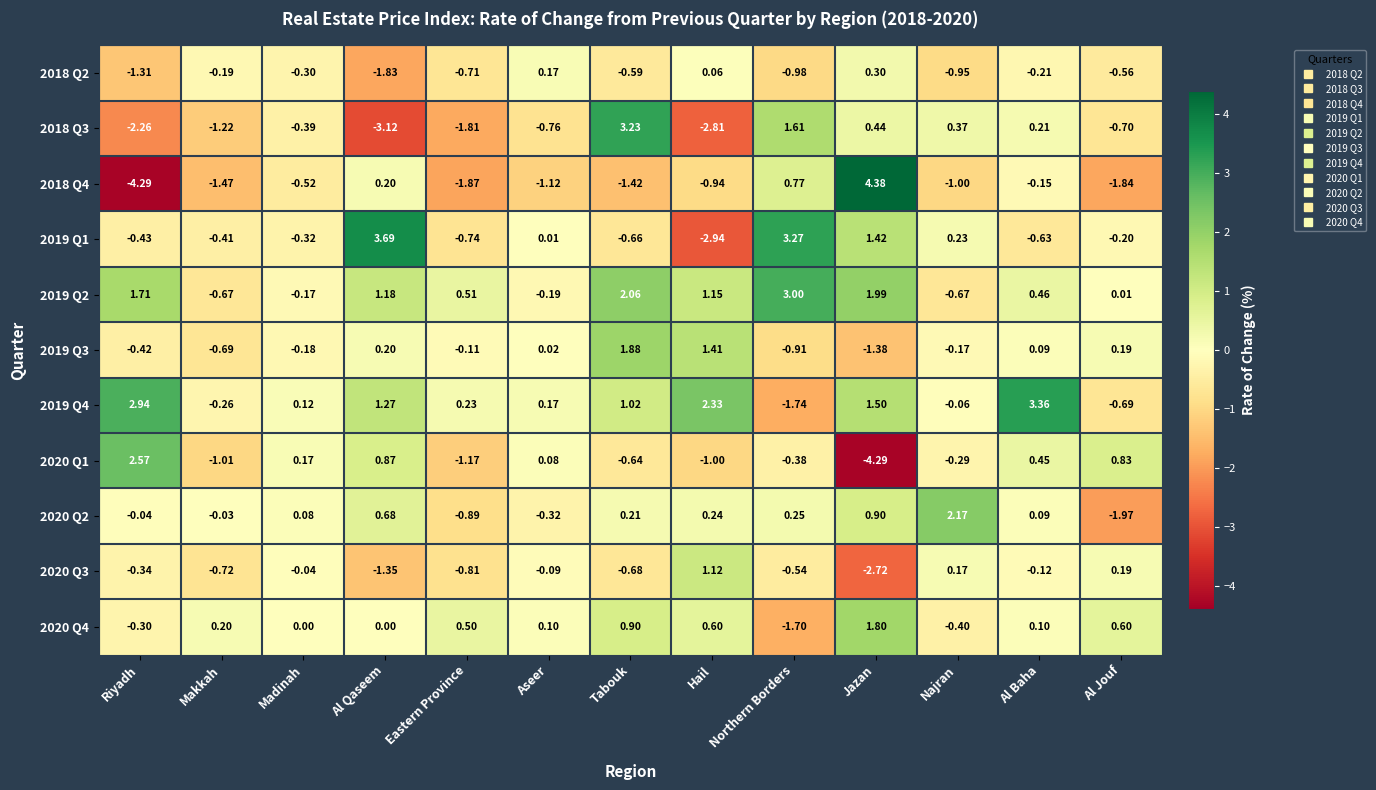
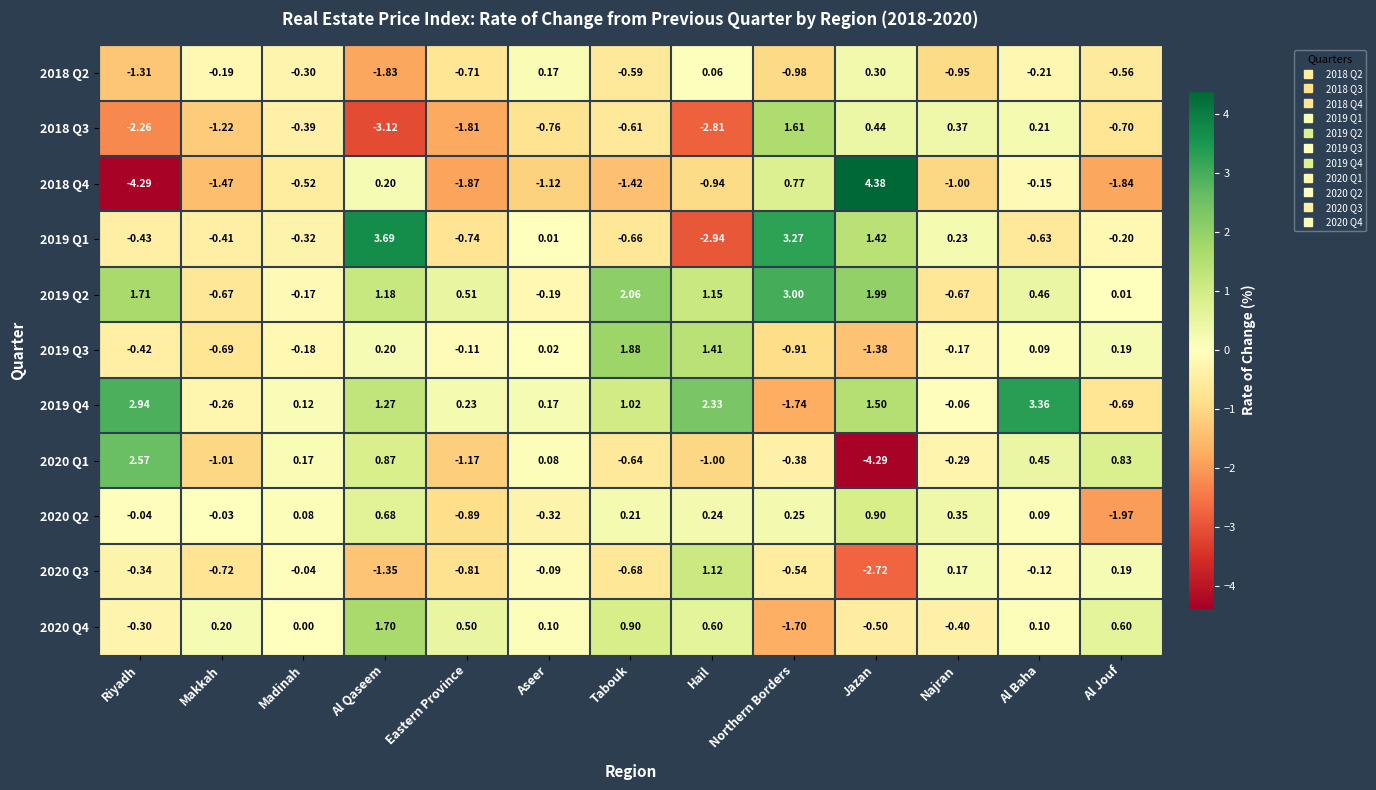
  {
    "2018 Q2": {
      "Riyadh": -1.31,
      "Makkah": -0.19,
      "Madinah": -0.30,
      "Al Qaseem": -1.83,
      "Eastern Province": -0.71,
      "Aseer": 0.17,
      "Tabouk": -0.59,
      "Hail": 0.06,
      "Northern Borders": -0.98,
      "Jazan": 0.30,
      "Najran": -0.95,
      "Al Baha": -0.21,
      "Al Jouf": -0.56
    },
    "2018 Q3": {
      "Riyadh": -2.26,
      "Makkah": -1.22,
      "Madinah": -0.39,
      "Al Qaseem": -3.12,
      "Eastern Province": -1.81,
      "Aseer": -0.76,
-     "Tabouk": 3.23,
+     "Tabouk": -0.61,
      "Hail": -2.81,
      "Northern Borders": 1.61,
      "Jazan": 0.44,
      "Najran": 0.37,
      "Al Baha": 0.21,
      "Al Jouf": -0.70
    },
    "2018 Q4": {
      "Riyadh": -4.29,
      "Makkah": -1.47,
      "Madinah": -0.52,
      "Al Qaseem": 0.20,
      "Eastern Province": -1.87,
      "Aseer": -1.12,
      "Tabouk": -1.42,
      "Hail": -0.94,
      "Northern Borders": 0.77,
      "Jazan": 4.38,
      "Najran": -1.00,
      "Al Baha": -0.15,
      "Al Jouf": -1.84
    },
    "2019 Q1": {
      "Riyadh": -0.43,
      "Makkah": -0.41,
      "Madinah": -0.32,
      "Al Qaseem": 3.69,
      "Eastern Province": -0.74,
      "Aseer": 0.01,
      "Tabouk": -0.66,
      "Hail": -2.94,
      "Northern Borders": 3.27,
      "Jazan": 1.42,
      "Najran": 0.23,
      "Al Baha": -0.63,
      "Al Jouf": -0.20
    },
    "2019 Q2": {
      "Riyadh": 1.71,
      "Makkah": -0.67,
      "Madinah": -0.17,
      "Al Qaseem": 1.18,
      "Eastern Province": 0.51,
      "Aseer": -0.19,
      "Tabouk": 2.06,
      "Hail": 1.15,
      "Northern Borders": 3.00,
      "Jazan": 1.99,
      "Najran": -0.67,
      "Al Baha": 0.46,
      "Al Jouf": 0.01
    },
    "2019 Q3": {
      "Riyadh": -0.42,
      "Makkah": -0.69,
      "Madinah": -0.18,
      "Al Qaseem": 0.20,
      "Eastern Province": -0.11,
      "Aseer": 0.02,
      "Tabouk": 1.88,
      "Hail": 1.41,
      "Northern Borders": -0.91,
      "Jazan": -1.38,
      "Najran": -0.17,
      "Al Baha": 0.09,
      "Al Jouf": 0.19
    },
    "2019 Q4": {
      "Riyadh": 2.94,
      "Makkah": -0.26,
      "Madinah": 0.12,
      "Al Qaseem": 1.27,
      "Eastern Province": 0.23,
      "Aseer": 0.17,
      "Tabouk": 1.02,
      "Hail": 2.33,
      "Northern Borders": -1.74,
      "Jazan": 1.50,
      "Najran": -0.06,
      "Al Baha": 3.36,
      "Al Jouf": -0.69
    },
    "2020 Q1": {
      "Riyadh": 2.57,
      "Makkah": -1.01,
      "Madinah": 0.17,
      "Al Qaseem": 0.87,
      "Eastern Province": -1.17,
      "Aseer": 0.08,
      "Tabouk": -0.64,
      "Hail": -1.00,
      "Northern Borders": -0.38,
      "Jazan": -4.29,
      "Najran": -0.29,
      "Al Baha": 0.45,
      "Al Jouf": 0.83
    },
    "2020 Q2": {
      "Riyadh": -0.04,
      "Makkah": -0.03,
      "Madinah": 0.08,
      "Al Qaseem": 0.68,
      "Eastern Province": -0.89,
      "Aseer": -0.32,
      "Tabouk": 0.21,
      "Hail": 0.24,
      "Northern Borders": 0.25,
      "Jazan": 0.90,
-     "Najran": 2.17,
+     "Najran": 0.35,
      "Al Baha": 0.09,
      "Al Jouf": -1.97
    },
    "2020 Q3": {
      "Riyadh": -0.34,
      "Makkah": -0.72,
      "Madinah": -0.04,
      "Al Qaseem": -1.35,
      "Eastern Province": -0.81,
      "Aseer": -0.09,
      "Tabouk": -0.68,
      "Hail": 1.12,
      "Northern Borders": -0.54,
      "Jazan": -2.72,
      "Najran": 0.17,
      "Al Baha": -0.12,
      "Al Jouf": 0.19
    },
    "2020 Q4": {
      "Riyadh": -0.30,
      "Makkah": 0.20,
      "Madinah": 0.00,
-     "Al Qaseem": 0.00,
+     "Al Qaseem": 1.70,
      "Eastern Province": 0.50,
      "Aseer": 0.10,
      "Tabouk": 0.90,
      "Hail": 0.60,
      "Northern Borders": -1.70,
-     "Jazan": 1.80,
+     "Jazan": -0.50,
      "Najran": -0.40,
      "Al Baha": 0.10,
      "Al Jouf": 0.60
    }
  }
